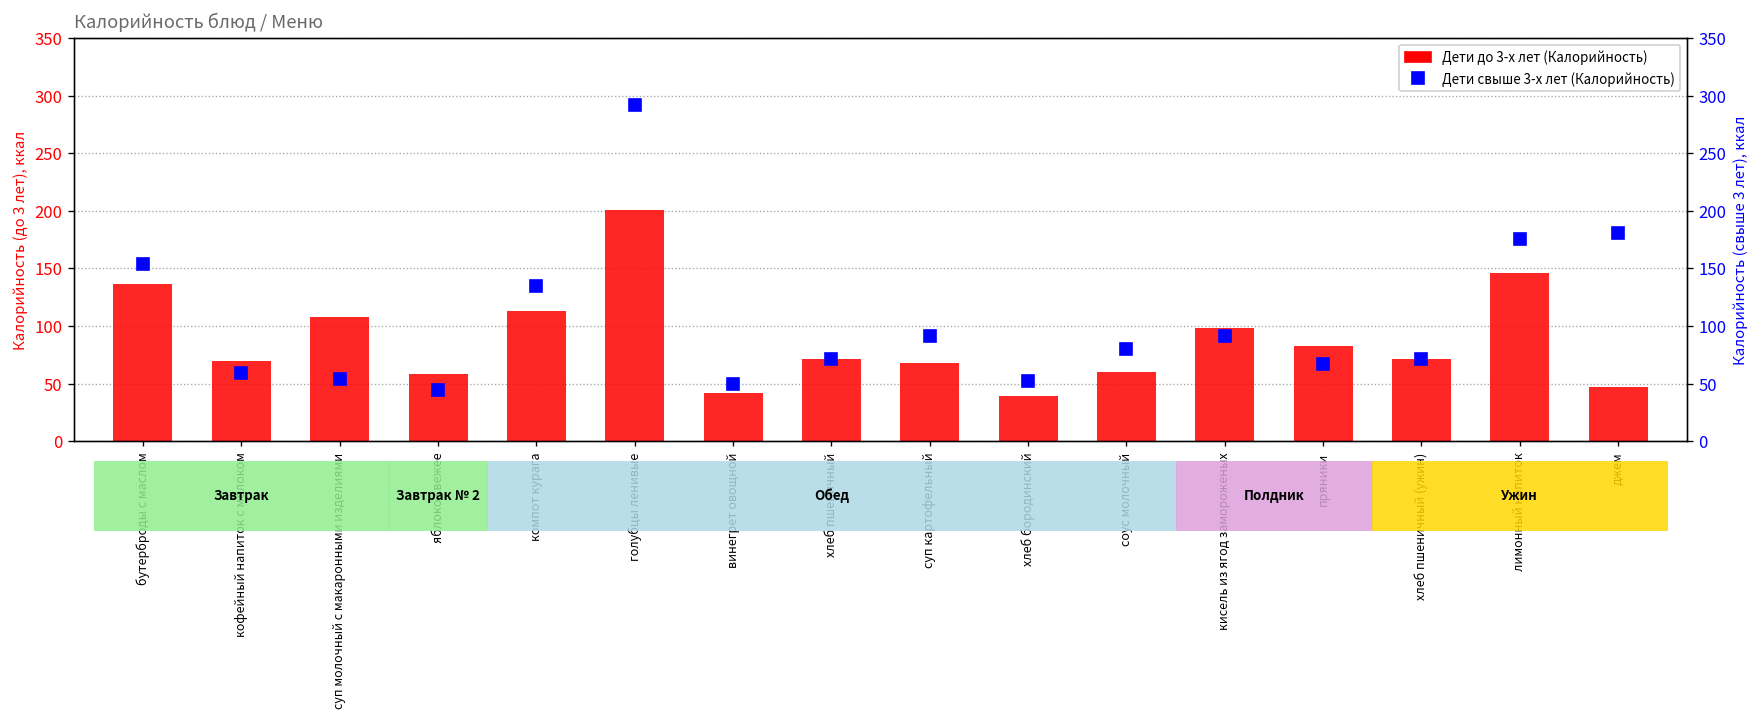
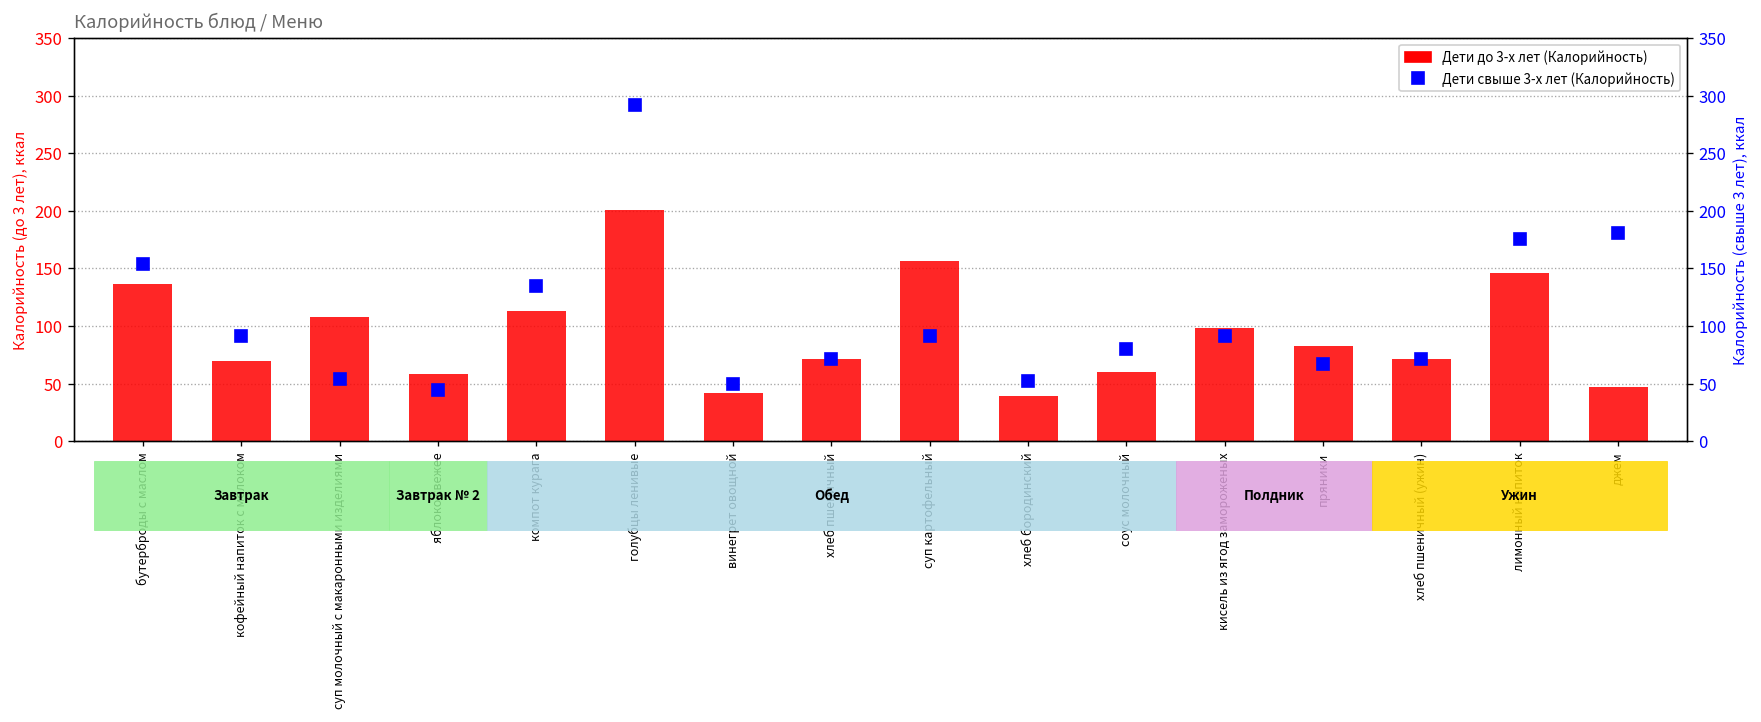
  {
    "Дети до 3-х лет (Калорийность)": {
      "бутерброды с маслом": 140,
      "кофейный напиток с молоком": 70,
      "суп молочный с макаронными изделиями": 110,
      "яблоко свежее": 60,
      "компот курага": 110,
      "голубцы ленивые": 200,
      "винегрет овощной": 40,
      "хлеб пшеничный": 70,
-     "суп картофельный": 70,
+     "суп картофельный": 160,
      "хлеб бородинский": 40,
      "соус молочный": 60,
      "кисель из ягод замороженых": 100,
      "пряники": 80,
      "хлеб пшеничный (ужин)": 70,
      "лимонный напиток": 150,
      "джем": 50
    },
    "Дети свыше 3-х лет (Калорийность)": {
      "бутерброды с маслом": 150,
-     "кофейный напиток с молоком": 60,
+     "кофейный напиток с молоком": 90,
      "суп молочный с макаронными изделиями": 50,
      "яблоко свежее": 40,
      "компот курага": 140,
      "голубцы ленивые": 290,
      "винегрет овощной": 50,
      "хлеб пшеничный": 70,
      "суп картофельный": 90,
      "хлеб бородинский": 50,
      "соус молочный": 80,
      "кисель из ягод замороженых": 90,
      "пряники": 70,
      "хлеб пшеничный (ужин)": 70,
      "лимонный напиток": 180,
      "джем": 180
    }
  }
